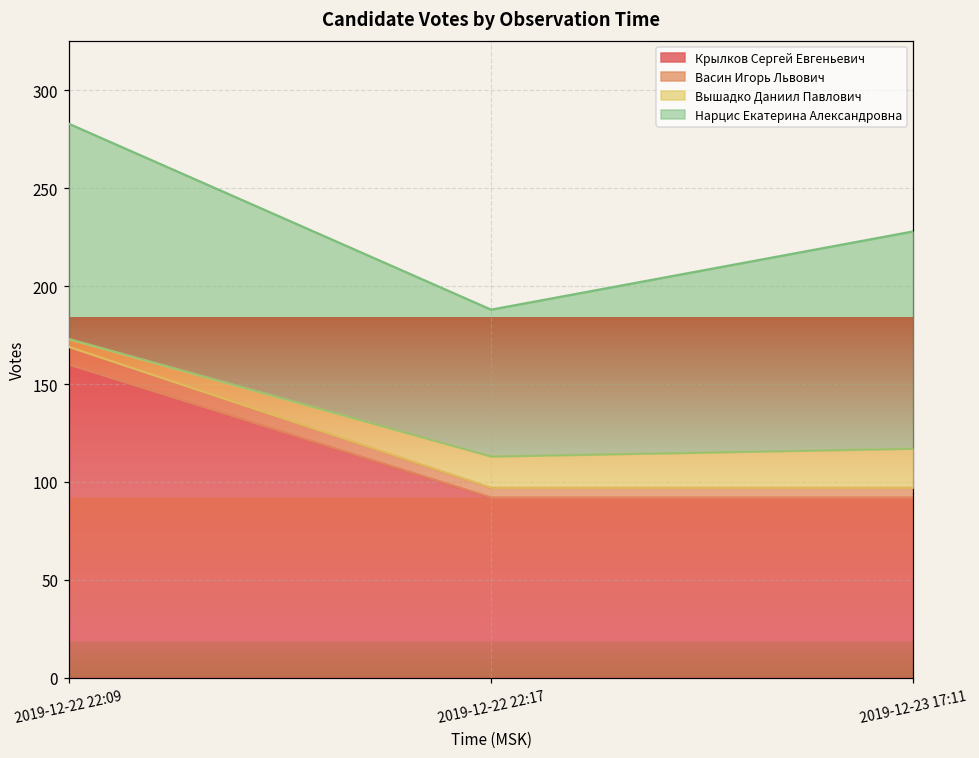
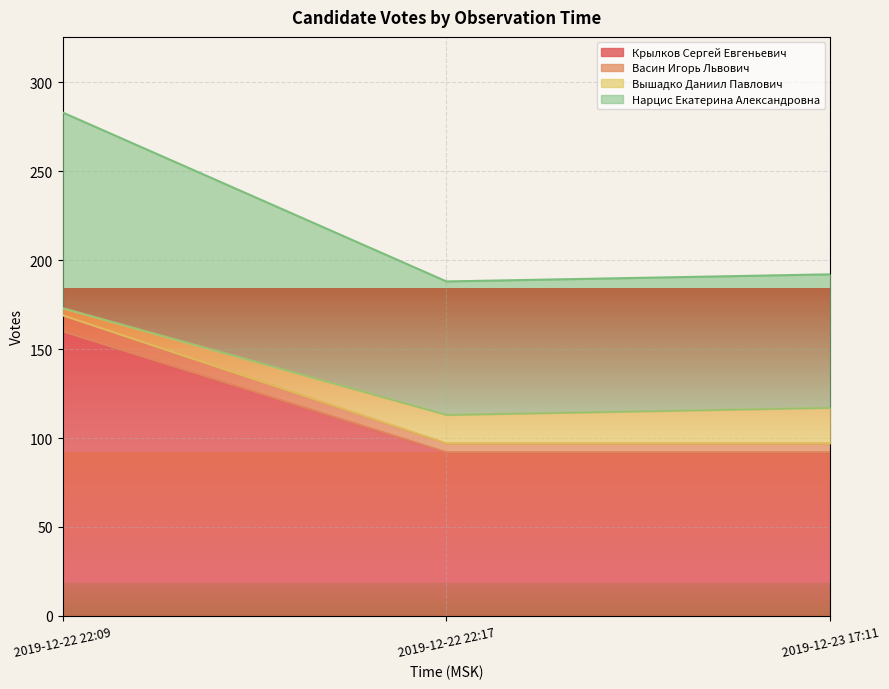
  {
    "Вышадко Даниил Павлович": {
      "2019-12-22 22:09": 4,
      "2019-12-22 22:17": 16,
      "2019-12-23 17:11": 20
    },
    "Нарцис Екатерина Александровна": {
      "2019-12-22 22:09": 110,
      "2019-12-22 22:17": 75,
-     "2019-12-23 17:11": 111
+     "2019-12-23 17:11": 75
    }
  }
